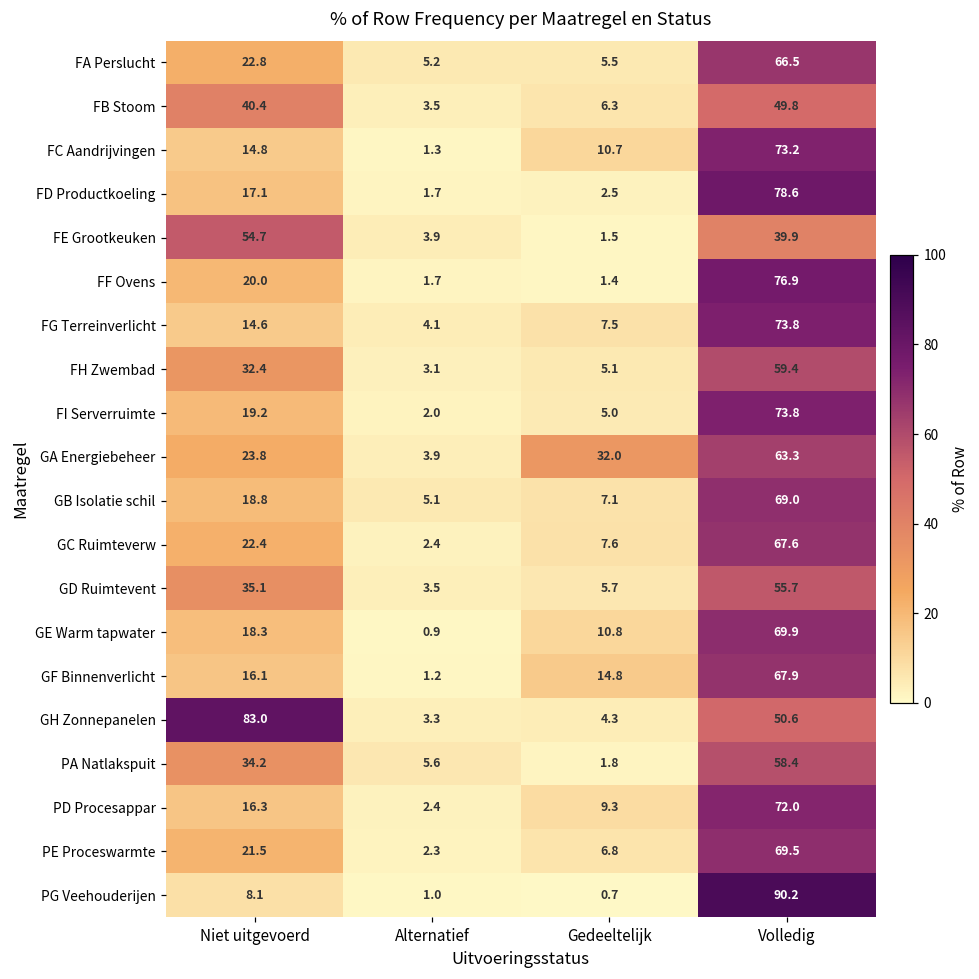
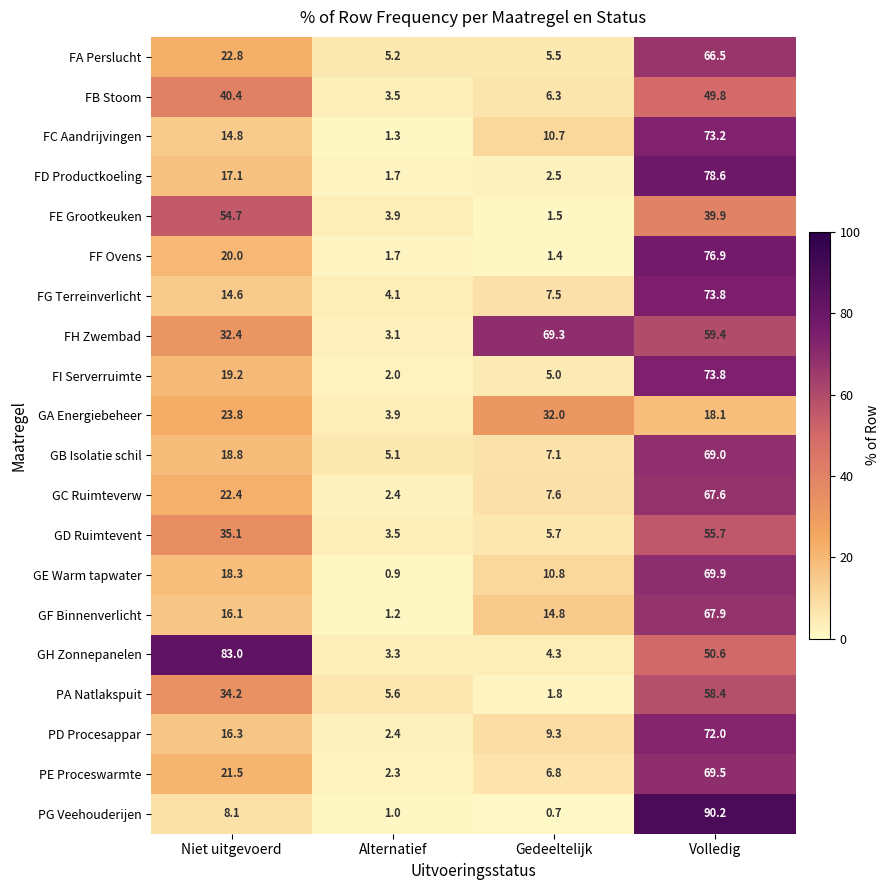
  {
    "FA Perslucht": {
      "Niet uitgevoerd": 22.8,
      "Alternatief": 5.2,
      "Gedeeltelijk": 5.5,
      "Volledig": 66.5
    },
    "FB Stoom": {
      "Niet uitgevoerd": 40.4,
      "Alternatief": 3.5,
      "Gedeeltelijk": 6.3,
      "Volledig": 49.8
    },
    "FC Aandrijvingen": {
      "Niet uitgevoerd": 14.8,
      "Alternatief": 1.3,
      "Gedeeltelijk": 10.7,
      "Volledig": 73.2
    },
    "FD Productkoeling": {
      "Niet uitgevoerd": 17.1,
      "Alternatief": 1.7,
      "Gedeeltelijk": 2.5,
      "Volledig": 78.6
    },
    "FE Grootkeuken": {
      "Niet uitgevoerd": 54.7,
      "Alternatief": 3.9,
      "Gedeeltelijk": 1.5,
      "Volledig": 39.9
    },
    "FF Ovens": {
      "Niet uitgevoerd": 20.0,
      "Alternatief": 1.7,
      "Gedeeltelijk": 1.4,
      "Volledig": 76.9
    },
    "FG Terreinverlicht": {
      "Niet uitgevoerd": 14.6,
      "Alternatief": 4.1,
      "Gedeeltelijk": 7.5,
      "Volledig": 73.8
    },
    "FH Zwembad": {
      "Niet uitgevoerd": 32.4,
      "Alternatief": 3.1,
-     "Gedeeltelijk": 5.1,
+     "Gedeeltelijk": 69.3,
      "Volledig": 59.4
    },
    "FI Serverruimte": {
      "Niet uitgevoerd": 19.2,
      "Alternatief": 2.0,
      "Gedeeltelijk": 5.0,
      "Volledig": 73.8
    },
    "GA Energiebeheer": {
      "Niet uitgevoerd": 23.8,
      "Alternatief": 3.9,
      "Gedeeltelijk": 32.0,
-     "Volledig": 63.3
+     "Volledig": 18.1
    },
    "GB Isolatie schil": {
      "Niet uitgevoerd": 18.8,
      "Alternatief": 5.1,
      "Gedeeltelijk": 7.1,
      "Volledig": 69.0
    },
    "GC Ruimteverw": {
      "Niet uitgevoerd": 22.4,
      "Alternatief": 2.4,
      "Gedeeltelijk": 7.6,
      "Volledig": 67.6
    },
    "GD Ruimtevent": {
      "Niet uitgevoerd": 35.1,
      "Alternatief": 3.5,
      "Gedeeltelijk": 5.7,
      "Volledig": 55.7
    },
    "GE Warm tapwater": {
      "Niet uitgevoerd": 18.3,
      "Alternatief": 0.9,
      "Gedeeltelijk": 10.8,
      "Volledig": 69.9
    },
    "GF Binnenverlicht": {
      "Niet uitgevoerd": 16.1,
      "Alternatief": 1.2,
      "Gedeeltelijk": 14.8,
      "Volledig": 67.9
    },
    "GH Zonnepanelen": {
      "Niet uitgevoerd": 83.0,
      "Alternatief": 3.3,
      "Gedeeltelijk": 4.3,
      "Volledig": 50.6
    },
    "PA Natlakspuit": {
      "Niet uitgevoerd": 34.2,
      "Alternatief": 5.6,
      "Gedeeltelijk": 1.8,
      "Volledig": 58.4
    },
    "PD Procesappar": {
      "Niet uitgevoerd": 16.3,
      "Alternatief": 2.4,
      "Gedeeltelijk": 9.3,
      "Volledig": 72.0
    },
    "PE Proceswarmte": {
      "Niet uitgevoerd": 21.5,
      "Alternatief": 2.3,
      "Gedeeltelijk": 6.8,
      "Volledig": 69.5
    },
    "PG Veehouderijen": {
      "Niet uitgevoerd": 8.1,
      "Alternatief": 1.0,
      "Gedeeltelijk": 0.7,
      "Volledig": 90.2
    }
  }
